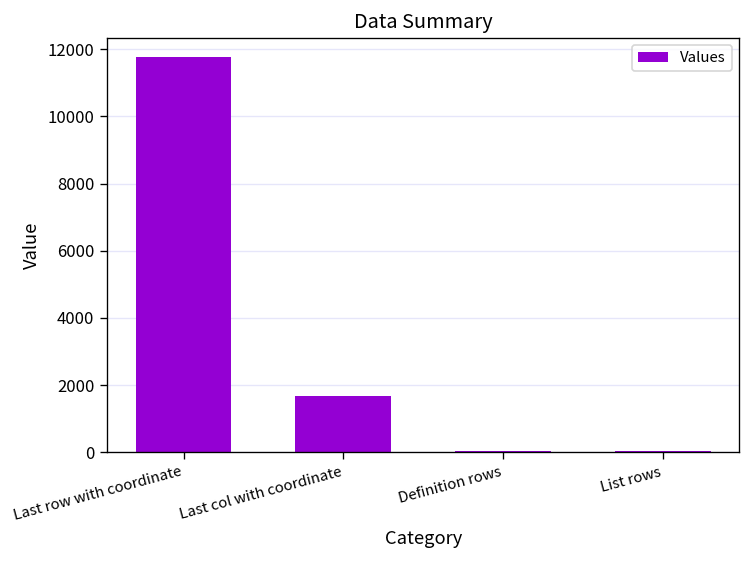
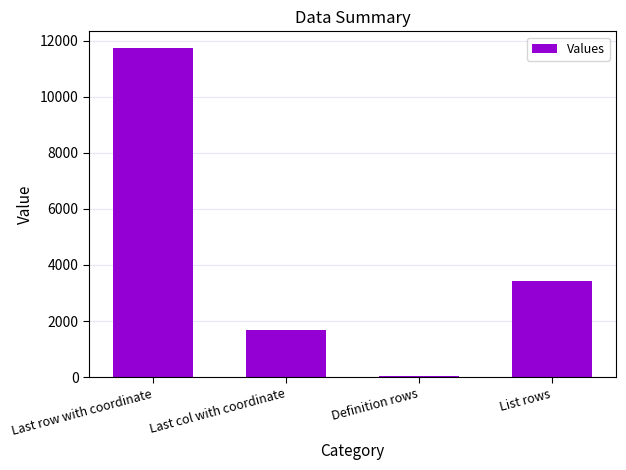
  {
    "Last row with coordinate": 11800,
    "Last col with coordinate": 1700,
-   "List rows": 0
+   "List rows": 3400
  }
